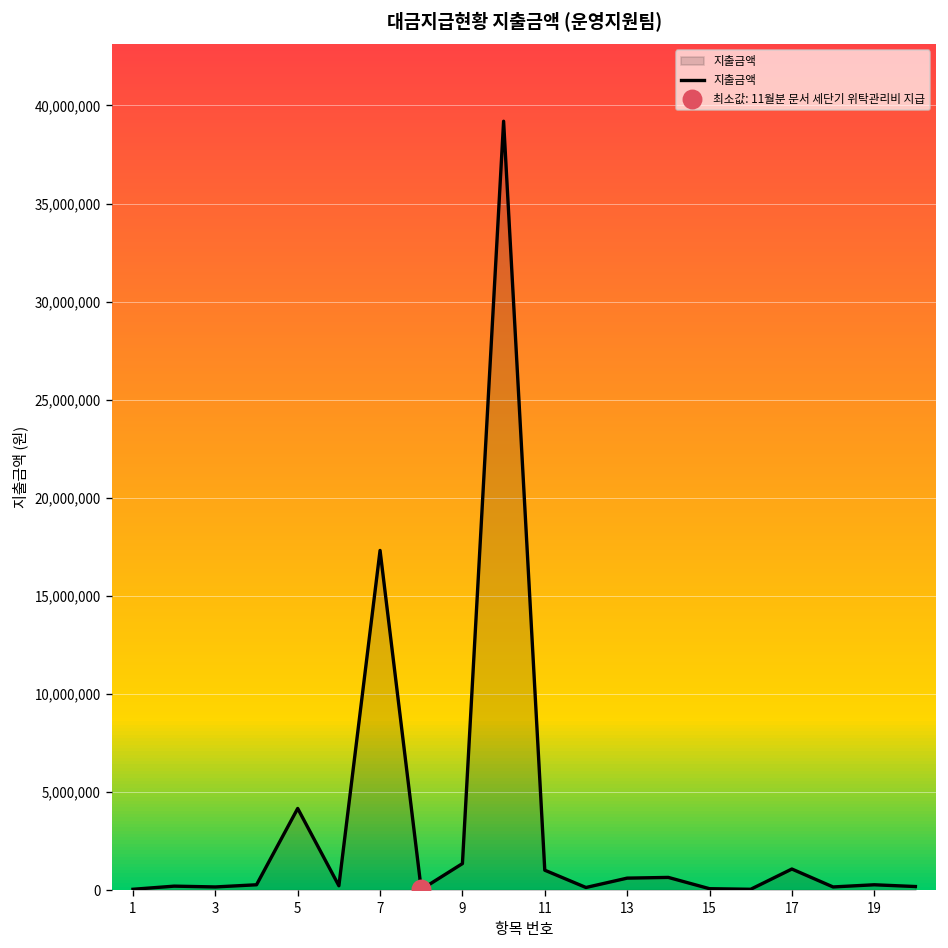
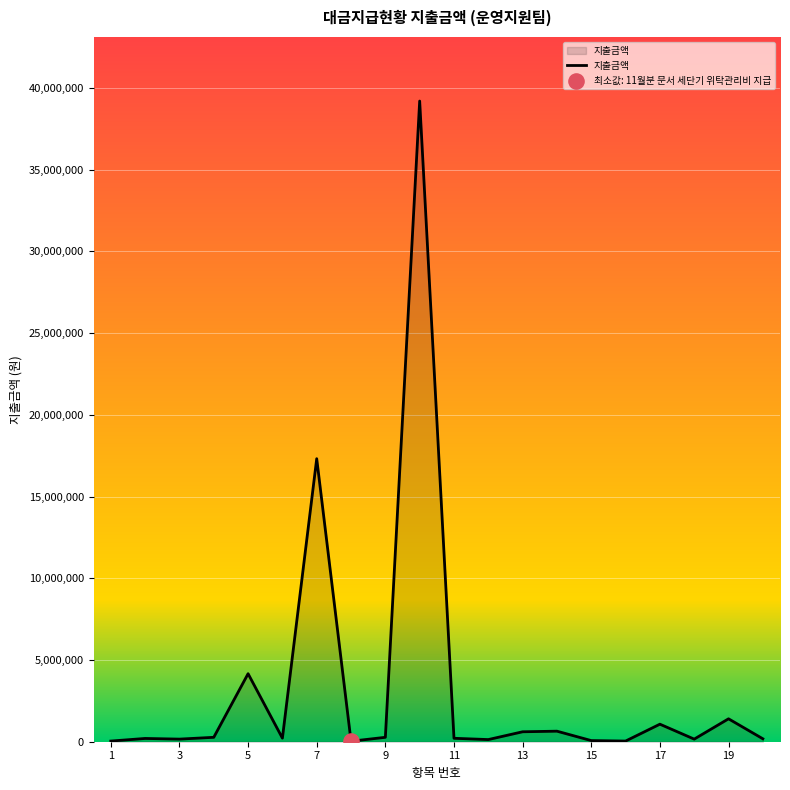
  {
    "지출금액": {
      "1": "0",
      "3": "200,000",
      "5": "4,200,000",
      "7": "17,300,000",
-     "9": "1,300,000",
-     "11": "1,000,000",
+     "9": "300,000",
+     "11": "200,000",
      "13": "600,000",
      "15": "100,000",
      "17": "1,100,000",
-     "19": "300,000"
+     "19": "1,400,000"
    }
  }
